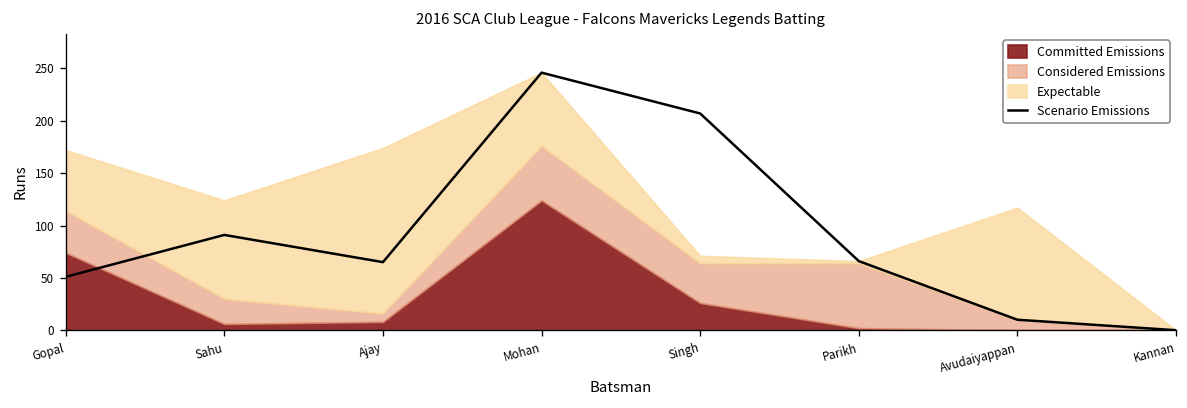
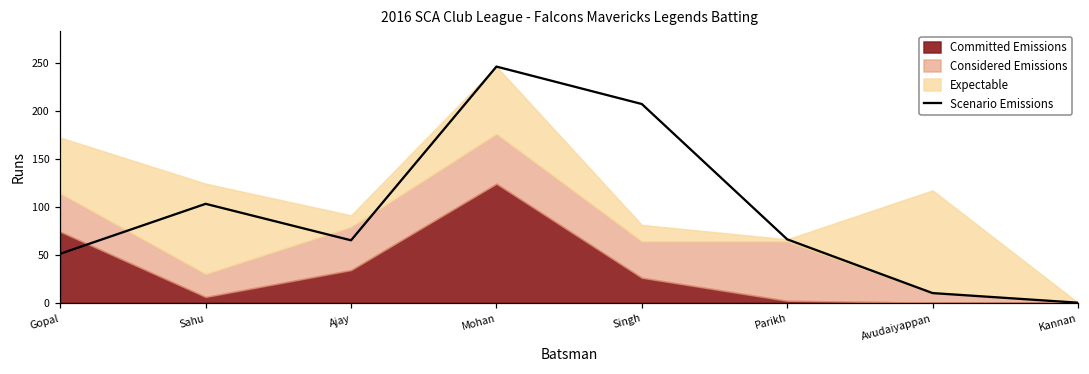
  {
    "Scenario Emissions": {
      "Gopal": 50,
-     "Sahu": 90,
+     "Sahu": 100,
      "Ajay": 70,
      "Singh": 210
    },
    "Committed Emissions": {
      "Gopal": 70,
      "Sahu": 10,
-     "Ajay": 10,
+     "Ajay": 30,
      "Mohan": 120,
      "Singh": 30,
      "Avudaiyappan": 0
    },
    "Considered Emissions": {
      "Gopal": 40,
      "Sahu": 20,
-     "Ajay": 10,
+     "Ajay": 50,
      "Mohan": 50,
      "Singh": 40
    },
    "Expectable": {
      "Gopal": 60,
      "Sahu": 90,
-     "Ajay": 160,
-     "Singh": 10,
+     "Ajay": 10,
+     "Singh": 20,
      "Avudaiyappan": 110
    }
  }
